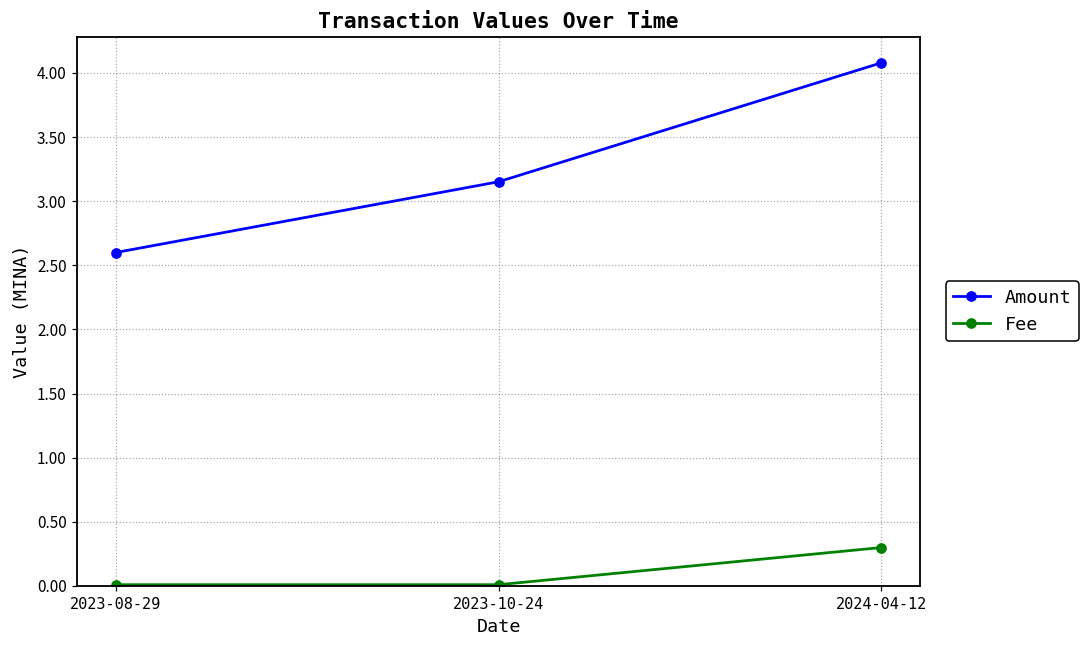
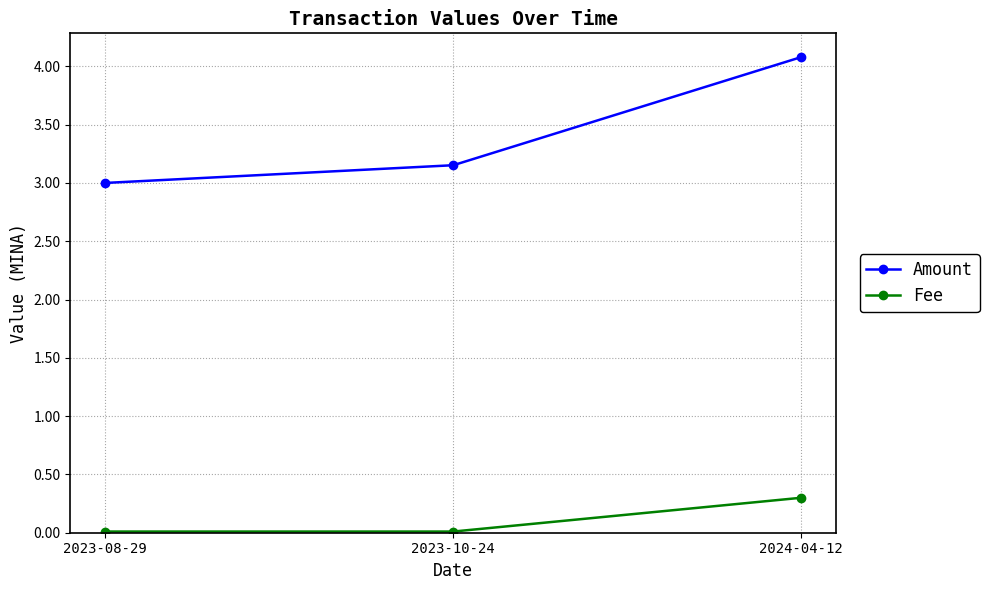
  {
    "Amount": {
-     "2023-08-29": 2.6,
+     "2023-08-29": 3.0,
      "2023-10-24": 3.15,
      "2024-04-12": 4.1
    },
    "Fee": {
      "2023-08-29": 0.0,
      "2023-10-24": 0.0,
      "2024-04-12": 0.3
    }
  }
